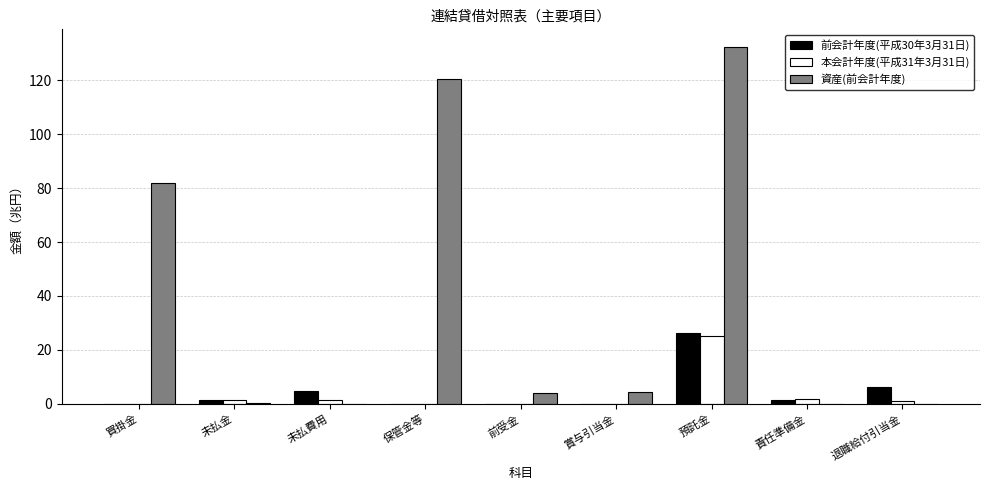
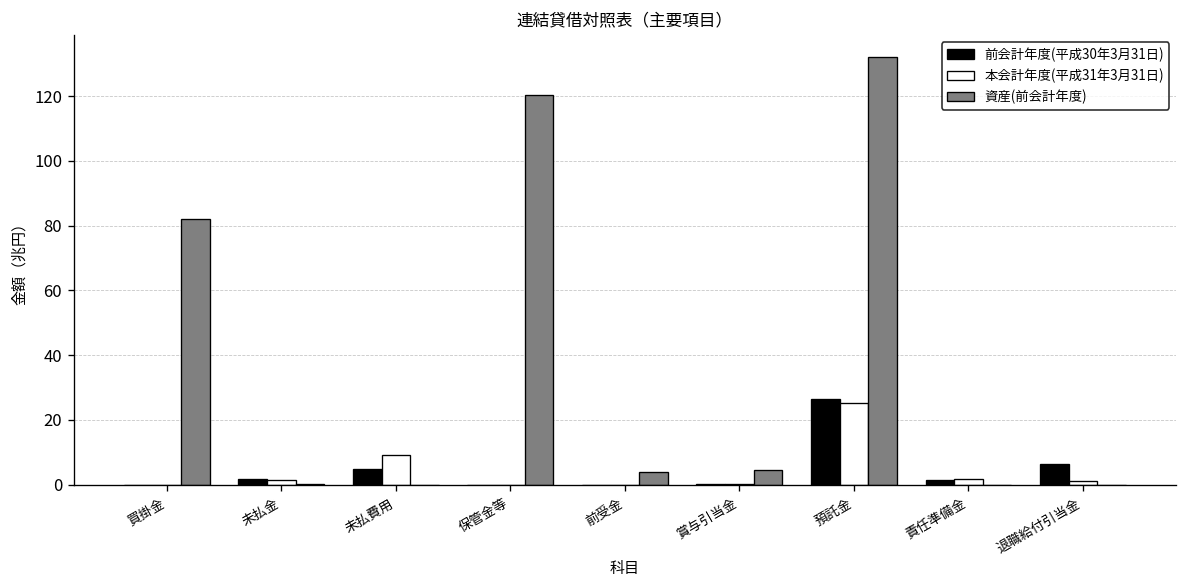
  {
    "前会計年度(平成30年3月31日)": {
      "未払金": 2,
      "未払費用": 5,
      "預託金": 26,
      "責任準備金": 2,
      "退職給付引当金": 6
    },
    "本会計年度(平成31年3月31日)": {
      "未払金": 1,
-     "未払費用": 1,
+     "未払費用": 9,
      "預託金": 25,
      "責任準備金": 2,
      "退職給付引当金": 1
    },
    "資産(前会計年度)": {
      "買掛金": 82,
      "保管金等": 120,
      "前受金": 4,
      "賞与引当金": 5,
      "預託金": 132
    }
  }
